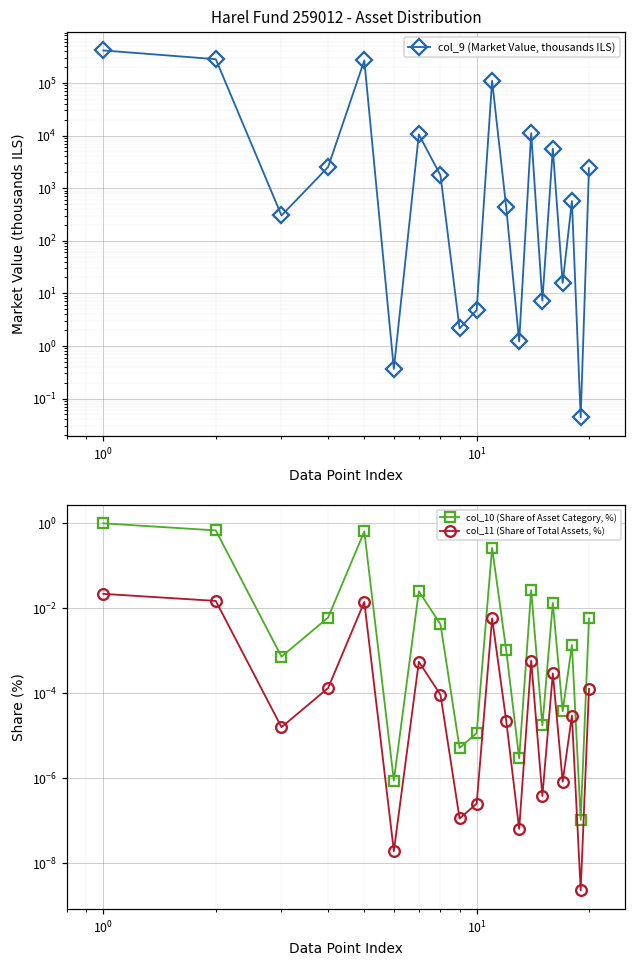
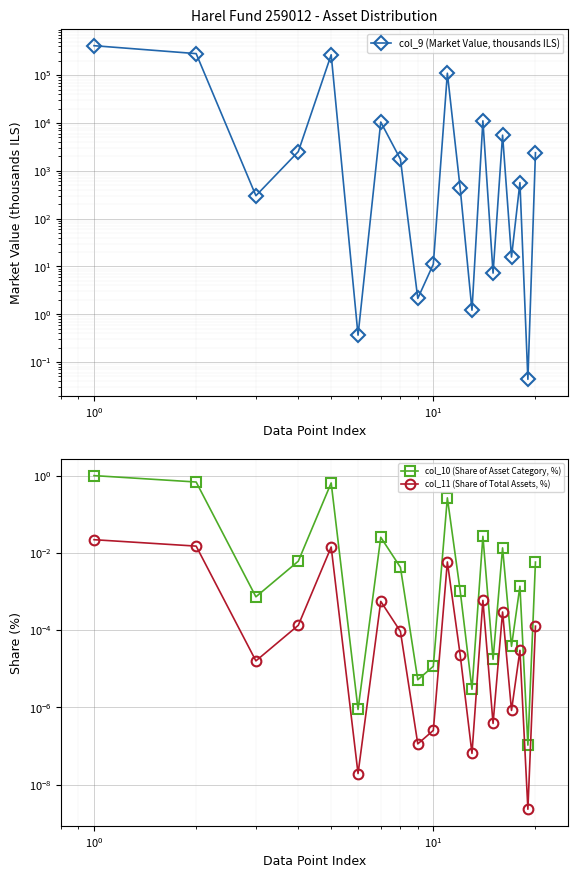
  {
    "Harel Fund 259012 - Asset Distribution": {
      "10^0": 400000,
-     "10^1": 5
+     "10^1": 11
    }
  }
